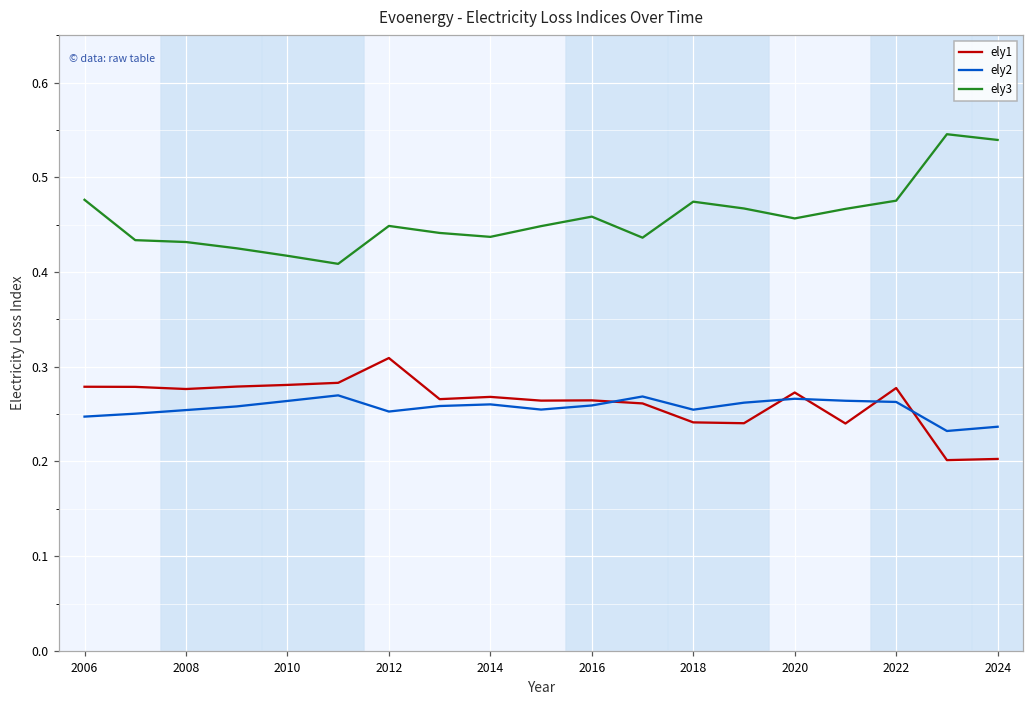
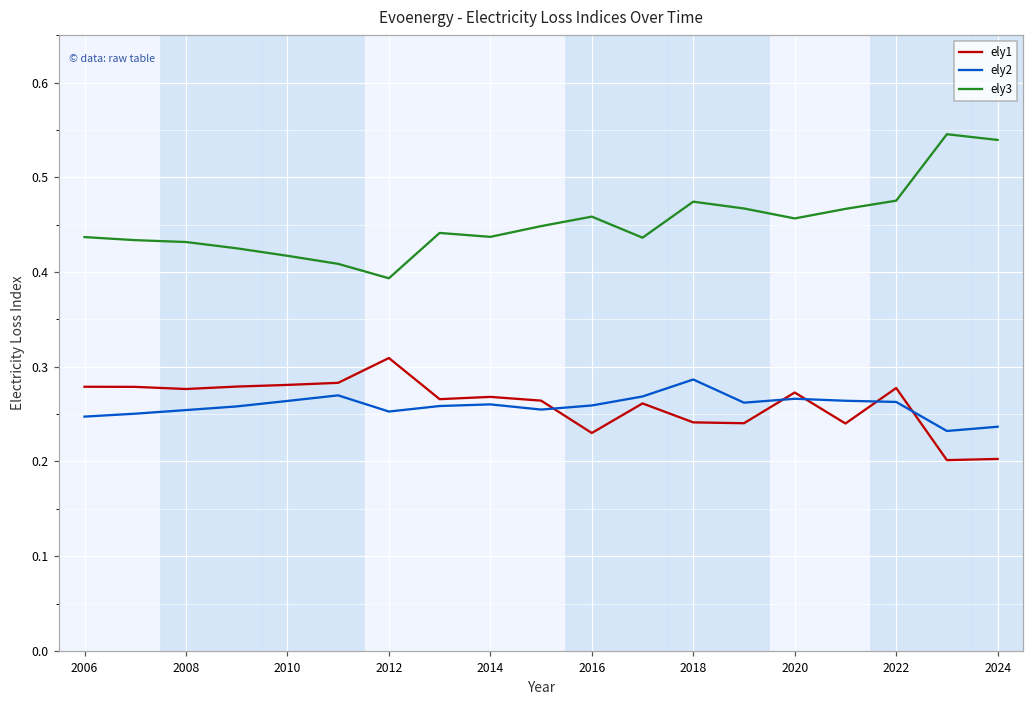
  {
    "ely1": {
      "2006": 0.28,
      "2008": 0.28,
      "2010": 0.28,
      "2012": 0.31,
      "2014": 0.27,
-     "2016": 0.26,
+     "2016": 0.23,
      "2018": 0.24,
      "2020": 0.27,
      "2022": 0.28,
      "2024": 0.20
    },
    "ely2": {
      "2006": 0.25,
      "2008": 0.25,
      "2010": 0.26,
      "2012": 0.25,
      "2014": 0.26,
      "2016": 0.26,
-     "2018": 0.25,
+     "2018": 0.29,
      "2020": 0.27,
      "2022": 0.26,
      "2024": 0.24
    },
    "ely3": {
-     "2006": 0.48,
+     "2006": 0.44,
      "2008": 0.43,
      "2010": 0.42,
-     "2012": 0.45,
+     "2012": 0.39,
      "2014": 0.44,
      "2016": 0.46,
      "2018": 0.47,
      "2020": 0.46,
      "2022": 0.48,
      "2024": 0.54
    }
  }
